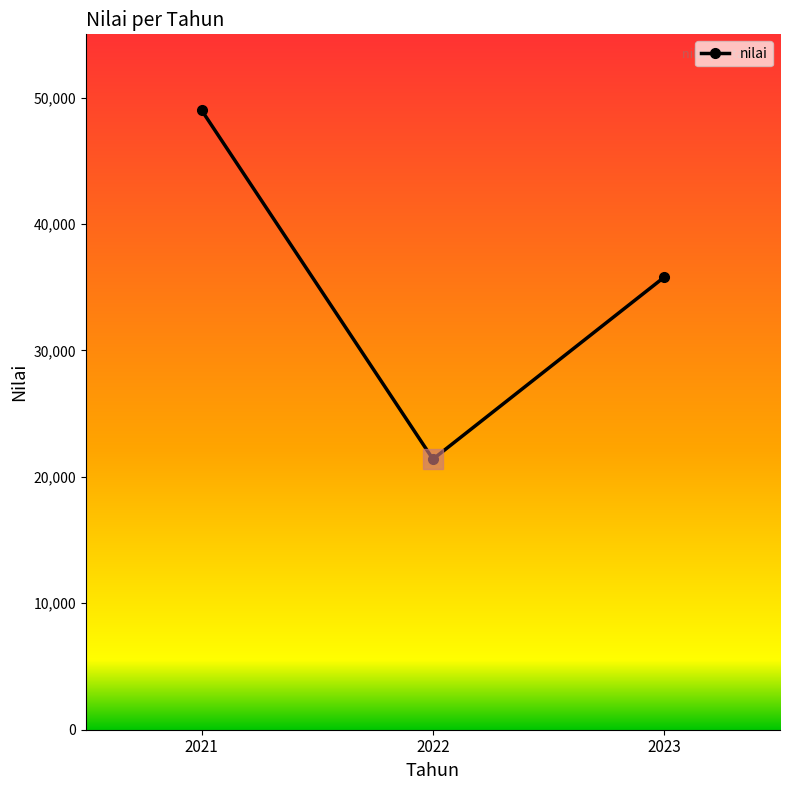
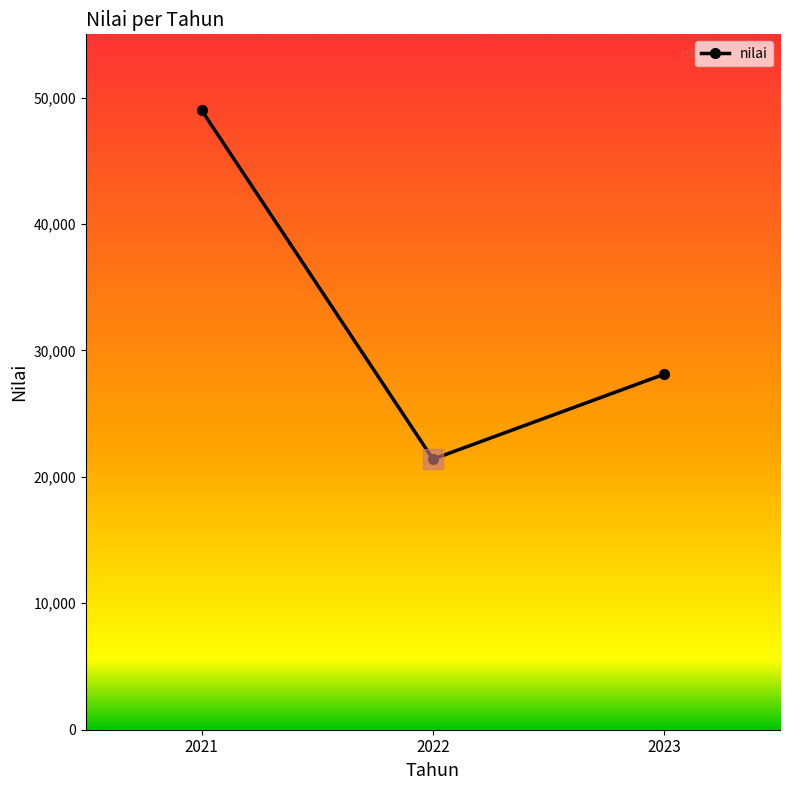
  {
    "nilai": {
      "2021": "49,000",
-     "2023": "35,800"
+     "2023": "28,100"
    }
  }
